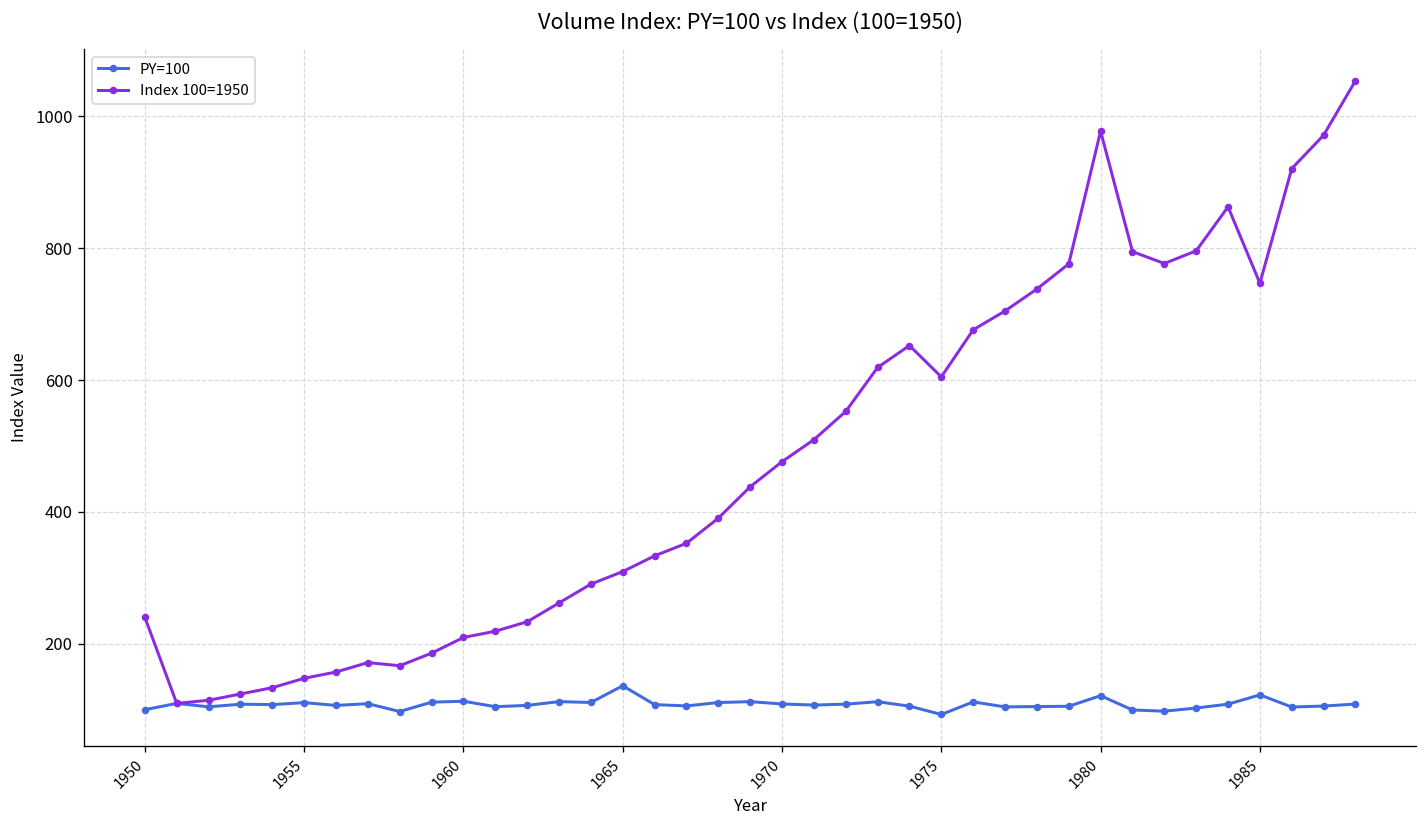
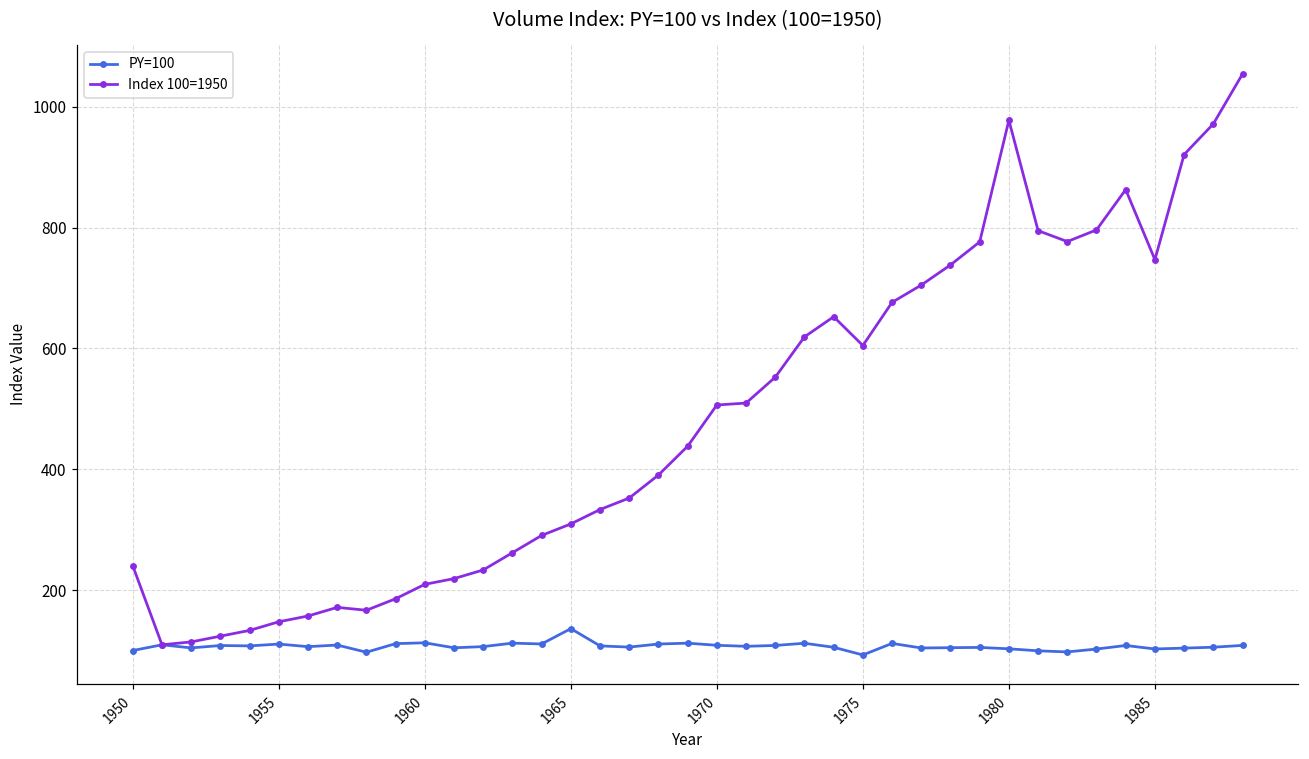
  {
    "PY=100": {
      "1950": 100,
      "1955": 110,
      "1960": 110,
      "1965": 140,
      "1970": 110,
      "1975": 90,
-     "1980": 120,
-     "1985": 120
+     "1980": 100,
+     "1985": 100
    },
    "Index 100=1950": {
      "1950": 240,
      "1955": 150,
      "1960": 210,
      "1965": 310,
-     "1970": 480,
+     "1970": 510,
      "1975": 600,
      "1980": 980,
      "1985": 750
    }
  }
